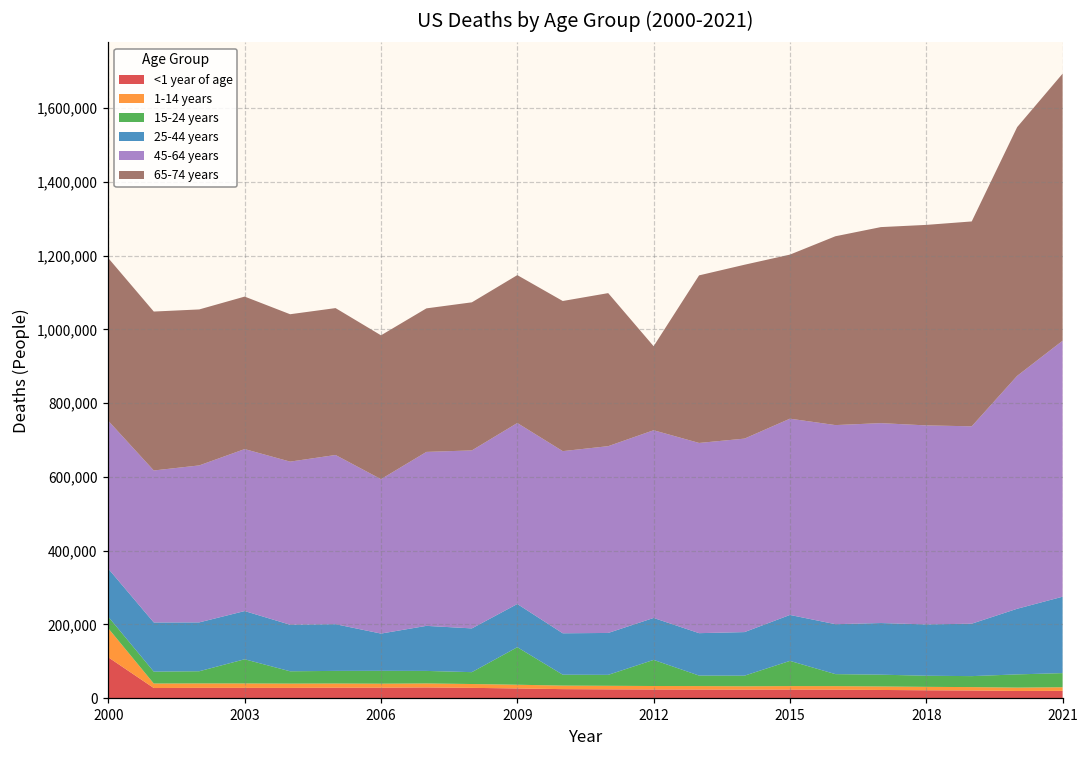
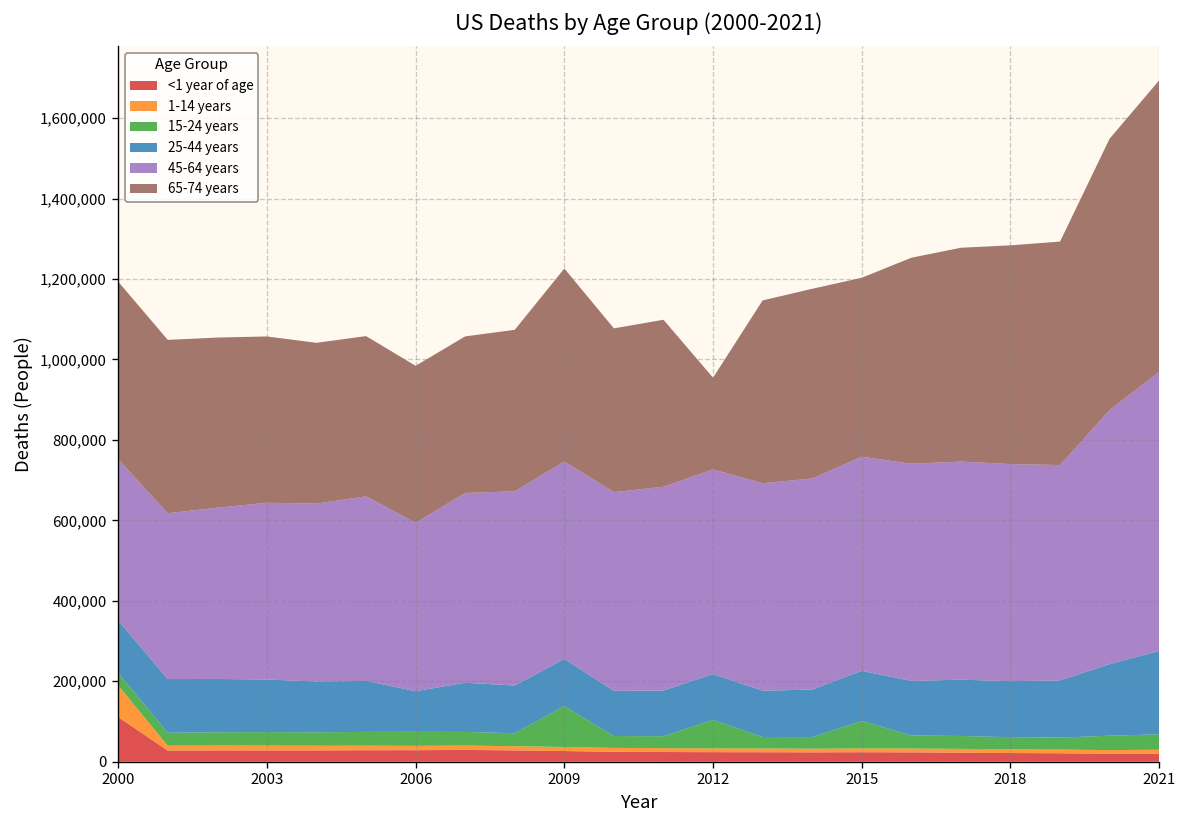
  {
    "<1 year of age": {
      "2000": "110,000",
      "2003": "30,000",
      "2006": "30,000",
      "2009": "30,000",
      "2012": "20,000",
      "2015": "20,000",
      "2018": "20,000",
      "2021": "20,000"
    },
    "1-14 years": {
      "2000": "80,000",
      "2003": "10,000",
      "2006": "10,000",
      "2009": "10,000",
      "2012": "10,000",
      "2015": "10,000",
      "2018": "10,000",
      "2021": "10,000"
    },
    "15-24 years": {
      "2000": "30,000",
-     "2003": "70,000",
+     "2003": "30,000",
      "2006": "30,000",
      "2009": "100,000",
      "2012": "70,000",
      "2015": "70,000",
      "2018": "30,000",
      "2021": "40,000"
    },
    "25-44 years": {
      "2000": "130,000",
      "2003": "130,000",
      "2006": "100,000",
      "2009": "120,000",
      "2012": "110,000",
      "2015": "120,000",
      "2018": "140,000",
      "2021": "210,000"
    },
    "45-64 years": {
      "2000": "400,000",
      "2003": "440,000",
      "2006": "420,000",
      "2009": "490,000",
      "2012": "510,000",
      "2015": "530,000",
      "2018": "540,000",
      "2021": "690,000"
    },
    "65-74 years": {
      "2000": "440,000",
      "2003": "410,000",
      "2006": "390,000",
-     "2009": "400,000",
+     "2009": "480,000",
      "2012": "230,000",
      "2015": "440,000",
      "2018": "540,000",
      "2021": "720,000"
    }
  }
